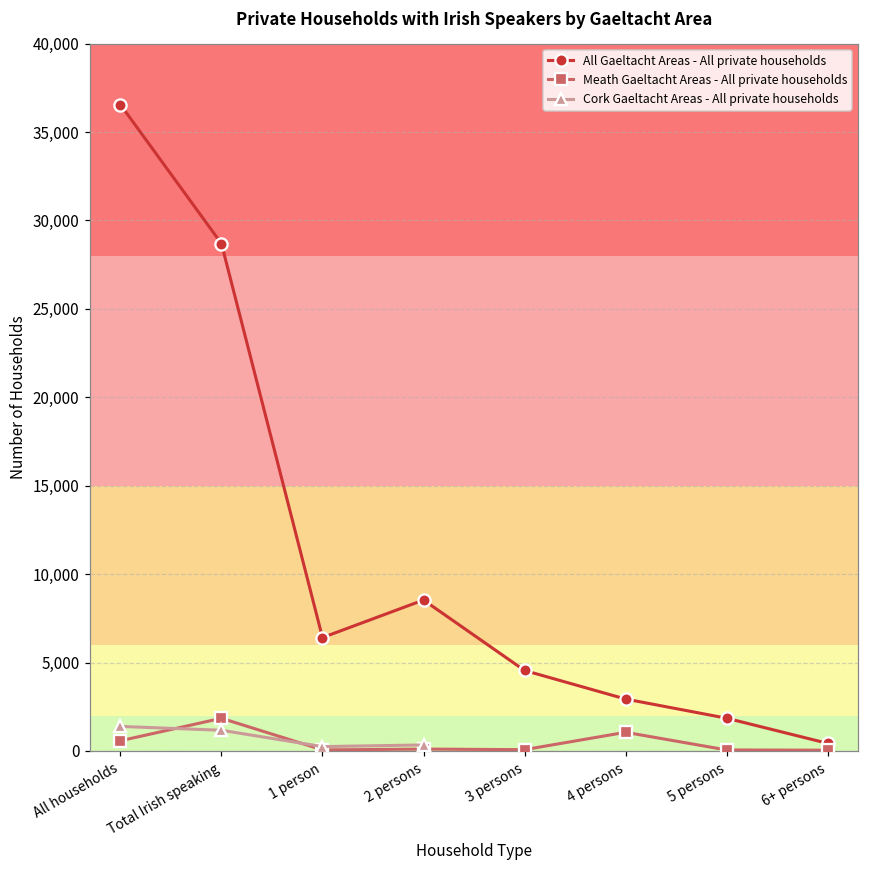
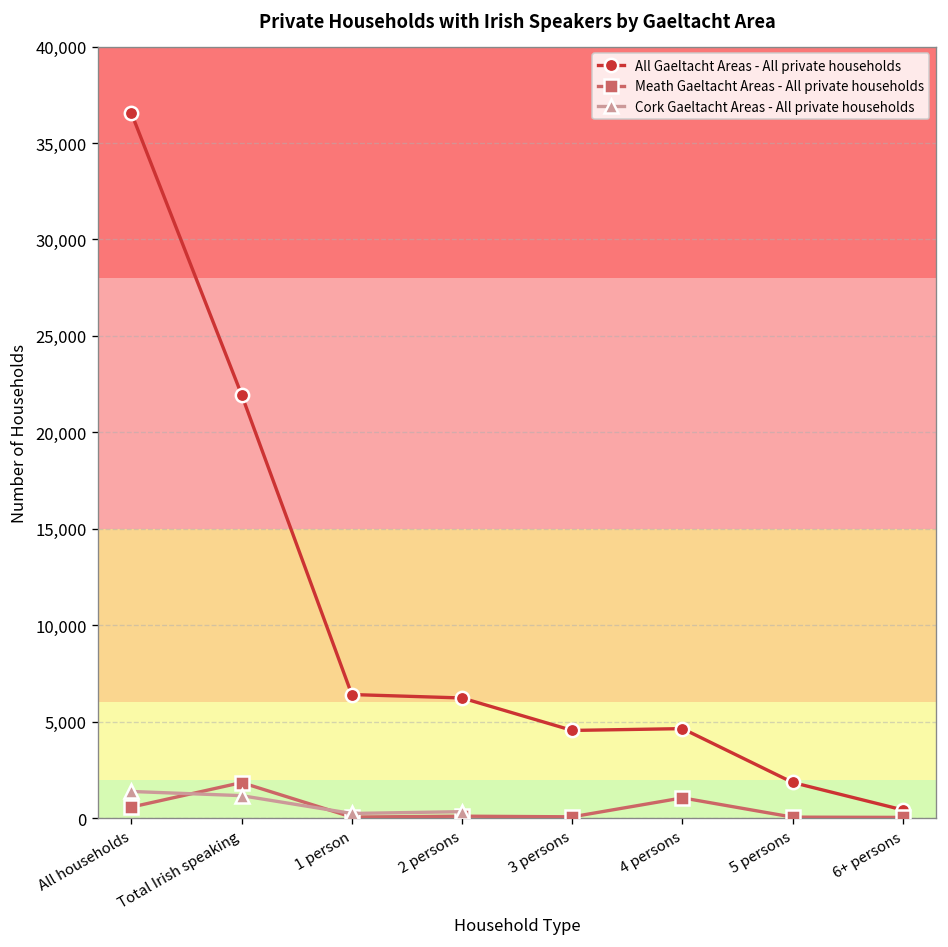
  {
    "All Gaeltacht Areas - All private households": {
      "All households": "36,600",
-     "Total Irish speaking": "28,700",
+     "Total Irish speaking": "22,000",
      "1 person": "6,400",
-     "2 persons": "8,500",
+     "2 persons": "6,200",
      "3 persons": "4,500",
-     "4 persons": "2,900",
+     "4 persons": "4,600",
      "5 persons": "1,900",
      "6+ persons": "400"
    },
    "Meath Gaeltacht Areas - All private households": {
      "All households": "600",
      "Total Irish speaking": "1,800",
      "1 person": "100",
      "2 persons": "100",
      "3 persons": "100",
      "4 persons": "1,100",
      "5 persons": "100",
      "6+ persons": "0"
    },
    "Cork Gaeltacht Areas - All private households": {
      "All households": "1,400",
      "Total Irish speaking": "1,200",
      "1 person": "200",
      "2 persons": "300"
    }
  }
